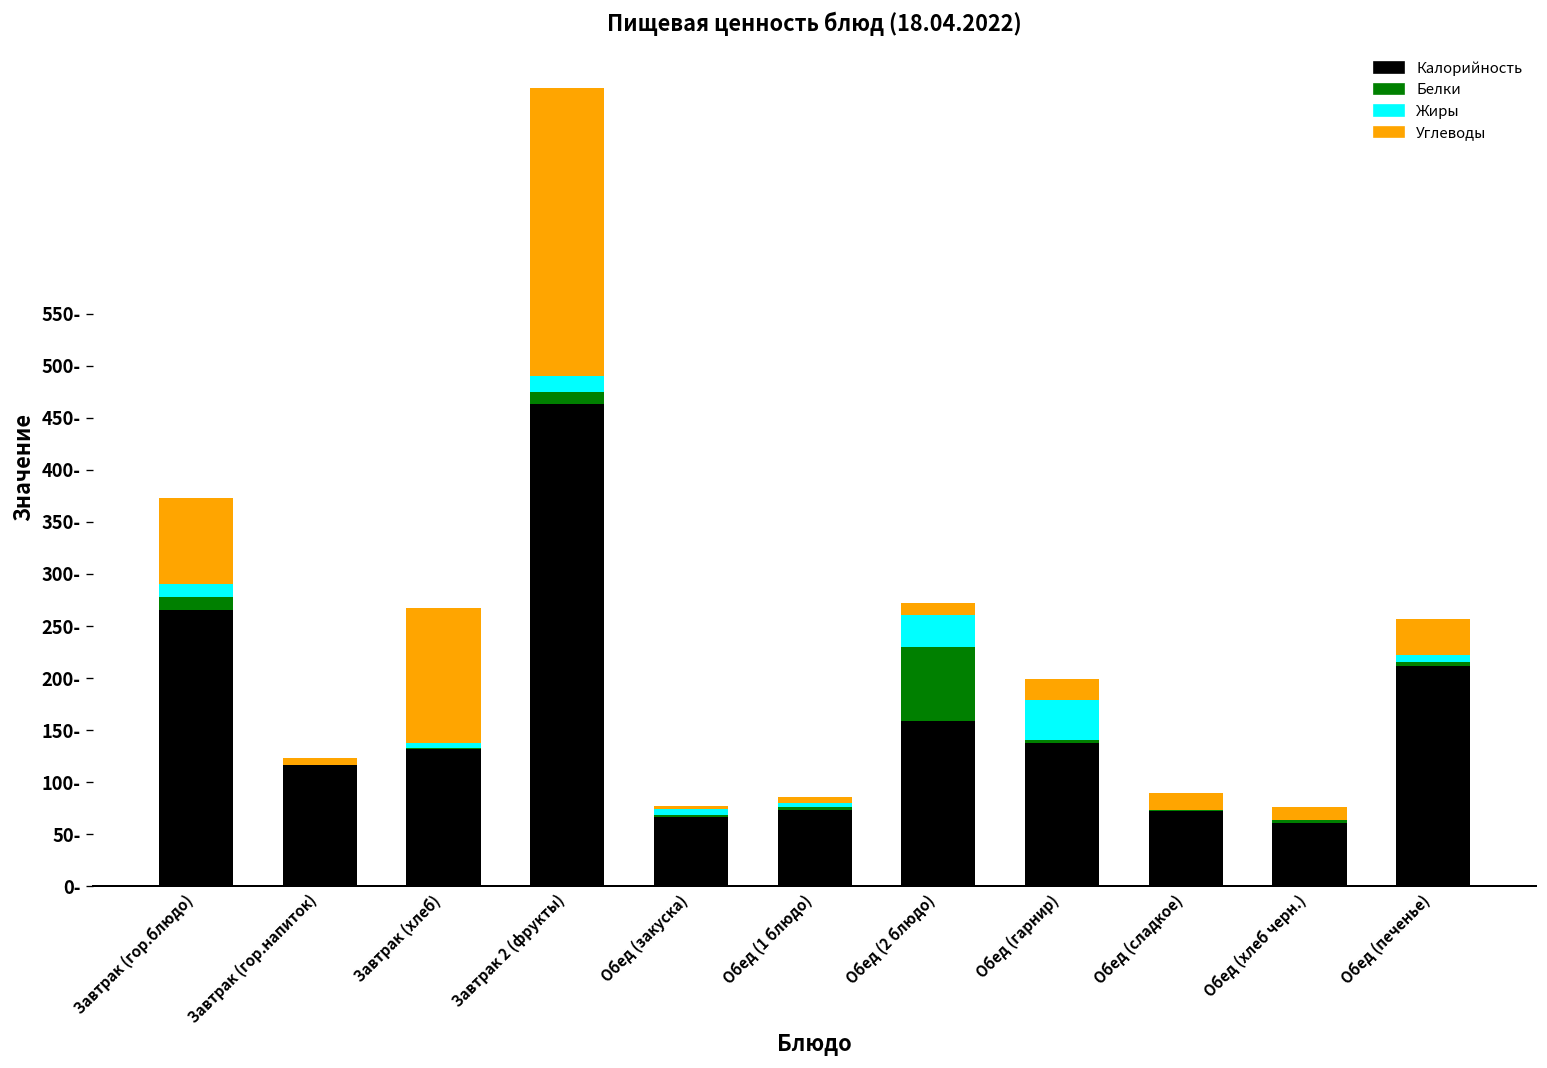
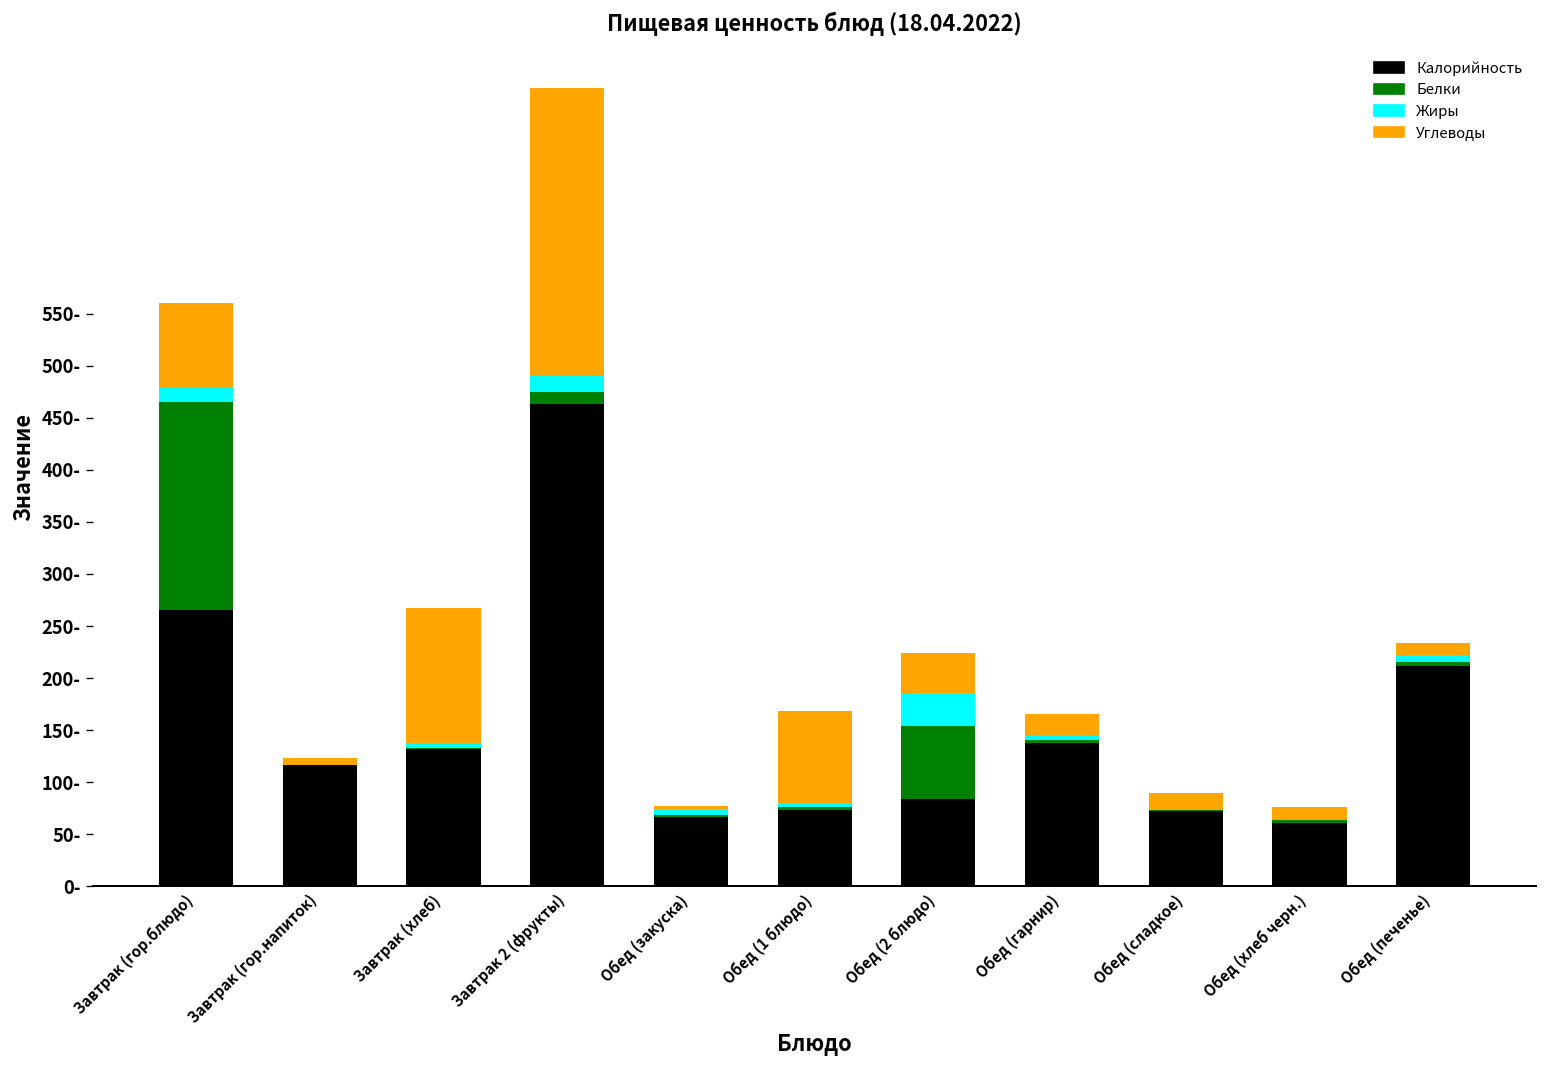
  {
    "Калорийность": {
      "Завтрак (гор.блюдо)": "270-",
      "Завтрак (гор.напиток)": "120-",
      "Завтрак (хлеб)": "130-",
      "Завтрак 2 (фрукты)": "460-",
      "Обед (закуска)": "70-",
      "Обед (1 блюдо)": "70-",
-     "Обед (2 блюдо)": "160-",
+     "Обед (2 блюдо)": "80-",
      "Обед (гарнир)": "140-",
      "Обед (сладкое)": "70-",
      "Обед (хлеб черн.)": "60-",
      "Обед (печенье)": "210-"
    },
    "Белки": {
-     "Завтрак (гор.блюдо)": "10-",
+     "Завтрак (гор.блюдо)": "200-",
      "Завтрак 2 (фрукты)": "10-",
      "Обед (2 блюдо)": "70-",
      "Обед (гарнир)": "0-",
      "Обед (печенье)": "0-"
    },
    "Жиры": {
      "Завтрак (гор.блюдо)": "10-",
      "Завтрак (гор.напиток)": "0-",
      "Завтрак (хлеб)": "0-",
      "Завтрак 2 (фрукты)": "20-",
      "Обед (закуска)": "10-",
      "Обед (1 блюдо)": "0-",
      "Обед (2 блюдо)": "30-",
-     "Обед (гарнир)": "40-",
+     "Обед (гарнир)": "0-",
      "Обед (печенье)": "10-"
    },
    "Углеводы": {
      "Завтрак (гор.блюдо)": "80-",
      "Завтрак (гор.напиток)": "10-",
      "Завтрак (хлеб)": "130-",
      "Завтрак 2 (фрукты)": "280-",
-     "Обед (1 блюдо)": "10-",
-     "Обед (2 блюдо)": "10-",
+     "Обед (1 блюдо)": "90-",
+     "Обед (2 блюдо)": "40-",
      "Обед (гарнир)": "20-",
      "Обед (сладкое)": "20-",
      "Обед (хлеб черн.)": "10-",
-     "Обед (печенье)": "30-"
+     "Обед (печенье)": "10-"
    }
  }
